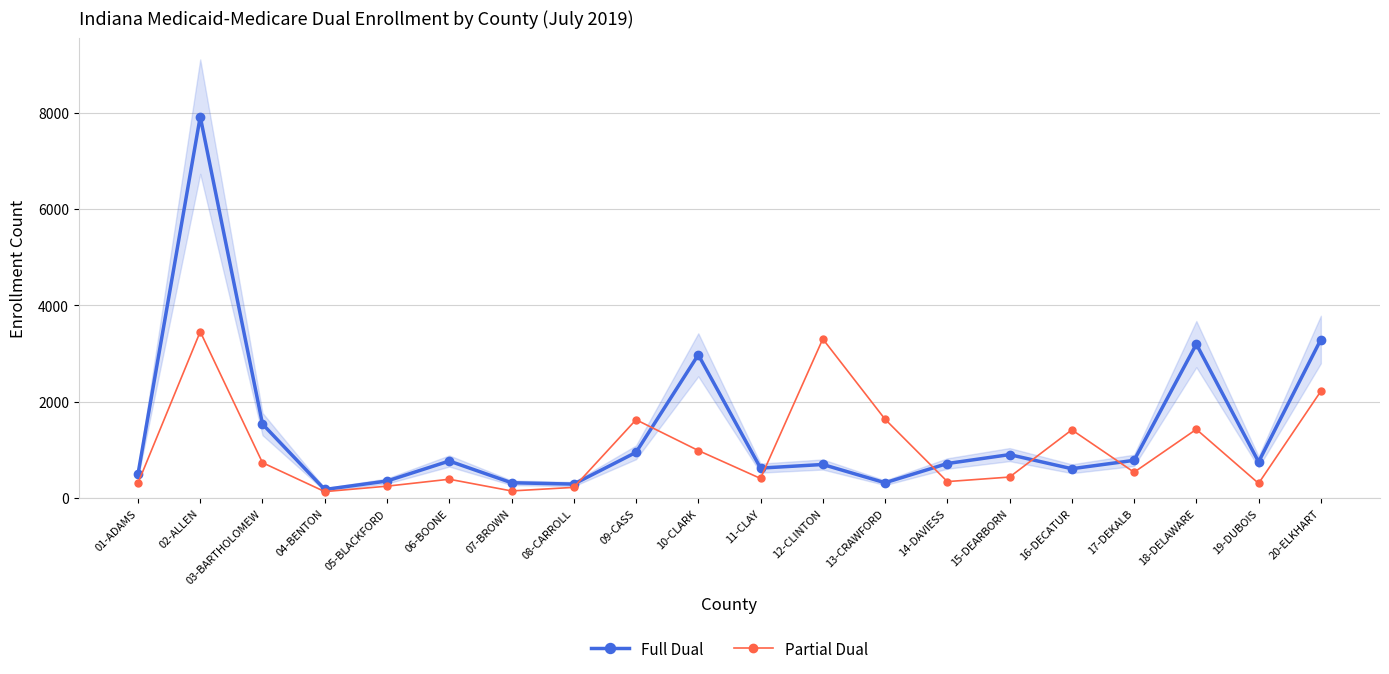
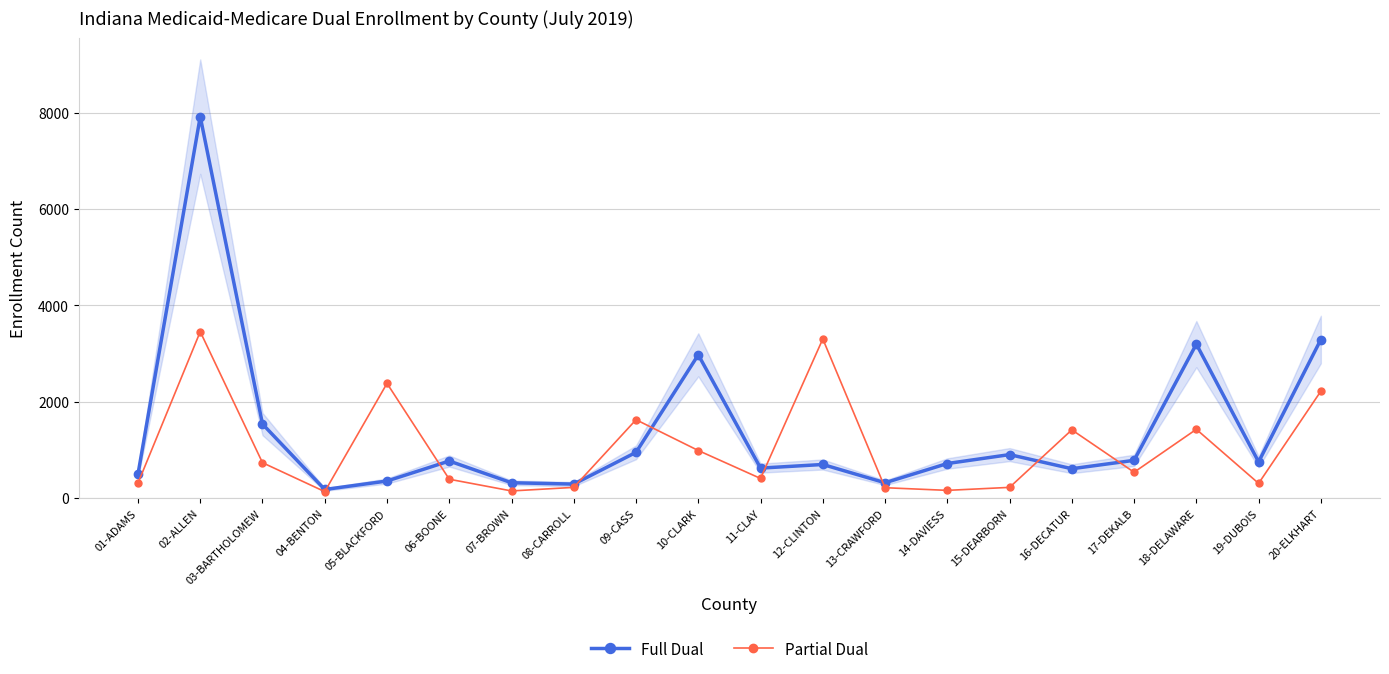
  {
    "Partial Dual": {
      "01-ADAMS": 300,
      "02-ALLEN": 3500,
      "03-BARTHOLOMEW": 700,
-     "05-BLACKFORD": 300,
+     "05-BLACKFORD": 2400,
      "06-BOONE": 400,
      "07-BROWN": 200,
      "08-CARROLL": 200,
      "09-CASS": 1600,
      "10-CLARK": 1000,
      "11-CLAY": 400,
      "12-CLINTON": 3300,
-     "13-CRAWFORD": 1600,
-     "14-DAVIESS": 300,
-     "15-DEARBORN": 400,
+     "13-CRAWFORD": 200,
+     "14-DAVIESS": 200,
+     "15-DEARBORN": 200,
      "16-DECATUR": 1400,
      "17-DEKALB": 500,
      "18-DELAWARE": 1400,
      "19-DUBOIS": 300,
      "20-ELKHART": 2200
    }
  }
